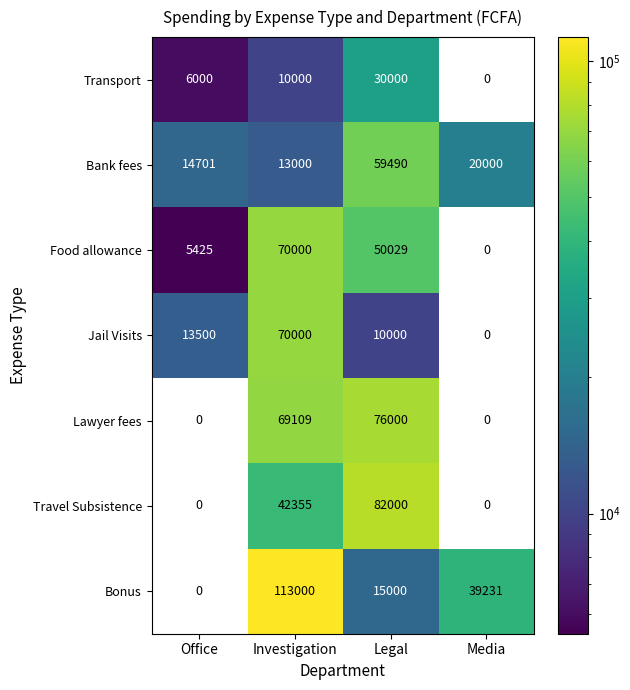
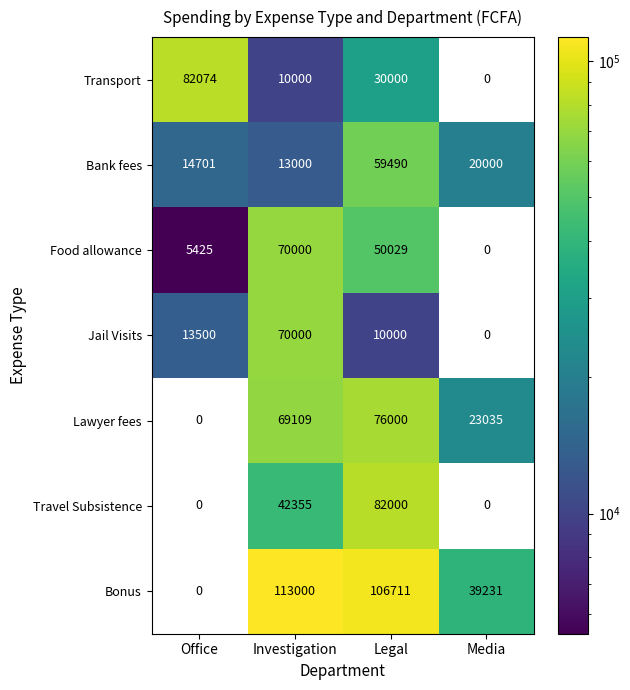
  {
    "Transport": {
-     "Office": 6000,
+     "Office": 82074,
      "Investigation": 10000,
      "Legal": 30000,
      "Media": 0
    },
    "Bank fees": {
      "Office": 14701,
      "Investigation": 13000,
      "Legal": 59490,
      "Media": 20000
    },
    "Food allowance": {
      "Office": 5425,
      "Investigation": 70000,
      "Legal": 50029,
      "Media": 0
    },
    "Jail Visits": {
      "Office": 13500,
      "Investigation": 70000,
      "Legal": 10000,
      "Media": 0
    },
    "Lawyer fees": {
      "Office": 0,
      "Investigation": 69109,
      "Legal": 76000,
-     "Media": 0
+     "Media": 23035
    },
    "Travel Subsistence": {
      "Office": 0,
      "Investigation": 42355,
      "Legal": 82000,
      "Media": 0
    },
    "Bonus": {
      "Office": 0,
      "Investigation": 113000,
-     "Legal": 15000,
+     "Legal": 106711,
      "Media": 39231
    }
  }
